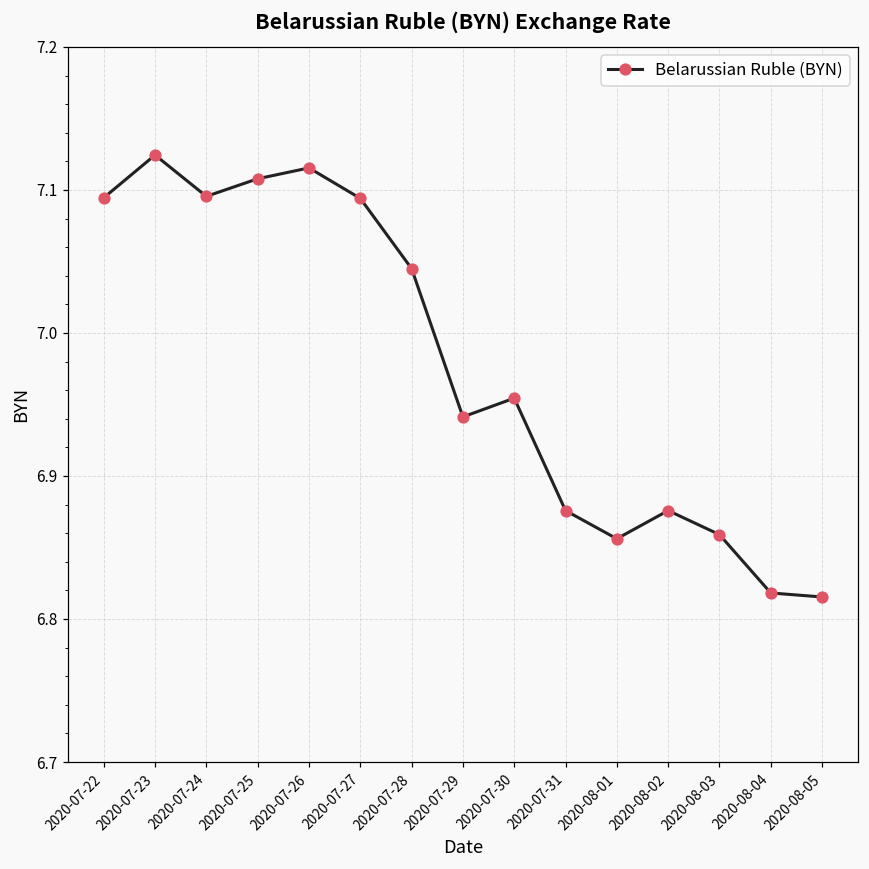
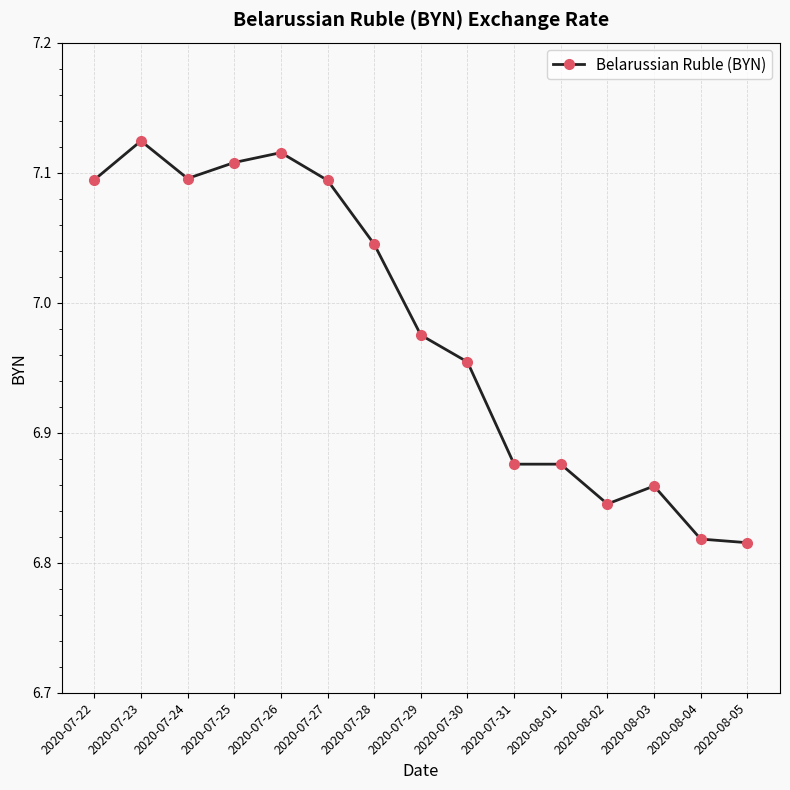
  {
    "2020-07-22": 7.095,
    "2020-07-23": 7.124,
    "2020-07-24": 7.096,
    "2020-07-25": 7.108,
    "2020-07-26": 7.115,
    "2020-07-27": 7.094,
    "2020-07-28": 7.045,
-   "2020-07-29": 6.941,
+   "2020-07-29": 6.975,
    "2020-07-30": 6.954,
    "2020-07-31": 6.876,
-   "2020-08-01": 6.856,
-   "2020-08-02": 6.876,
+   "2020-08-01": 6.876,
+   "2020-08-02": 6.845,
    "2020-08-03": 6.859,
    "2020-08-04": 6.818,
    "2020-08-05": 6.815
  }
